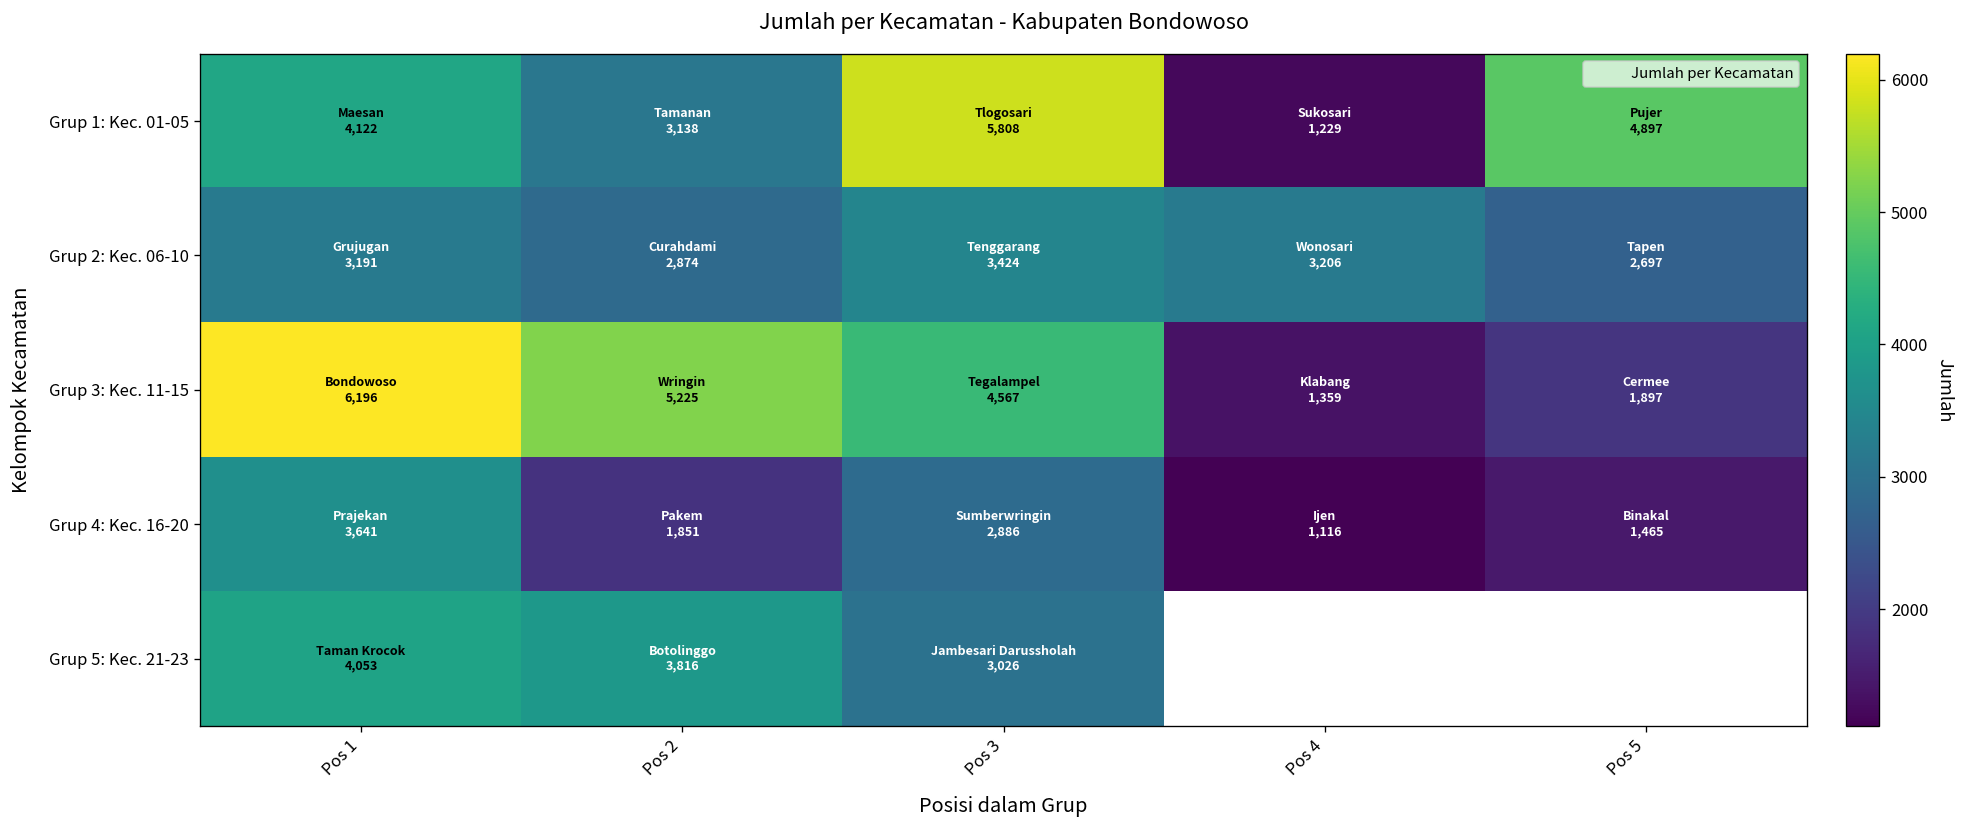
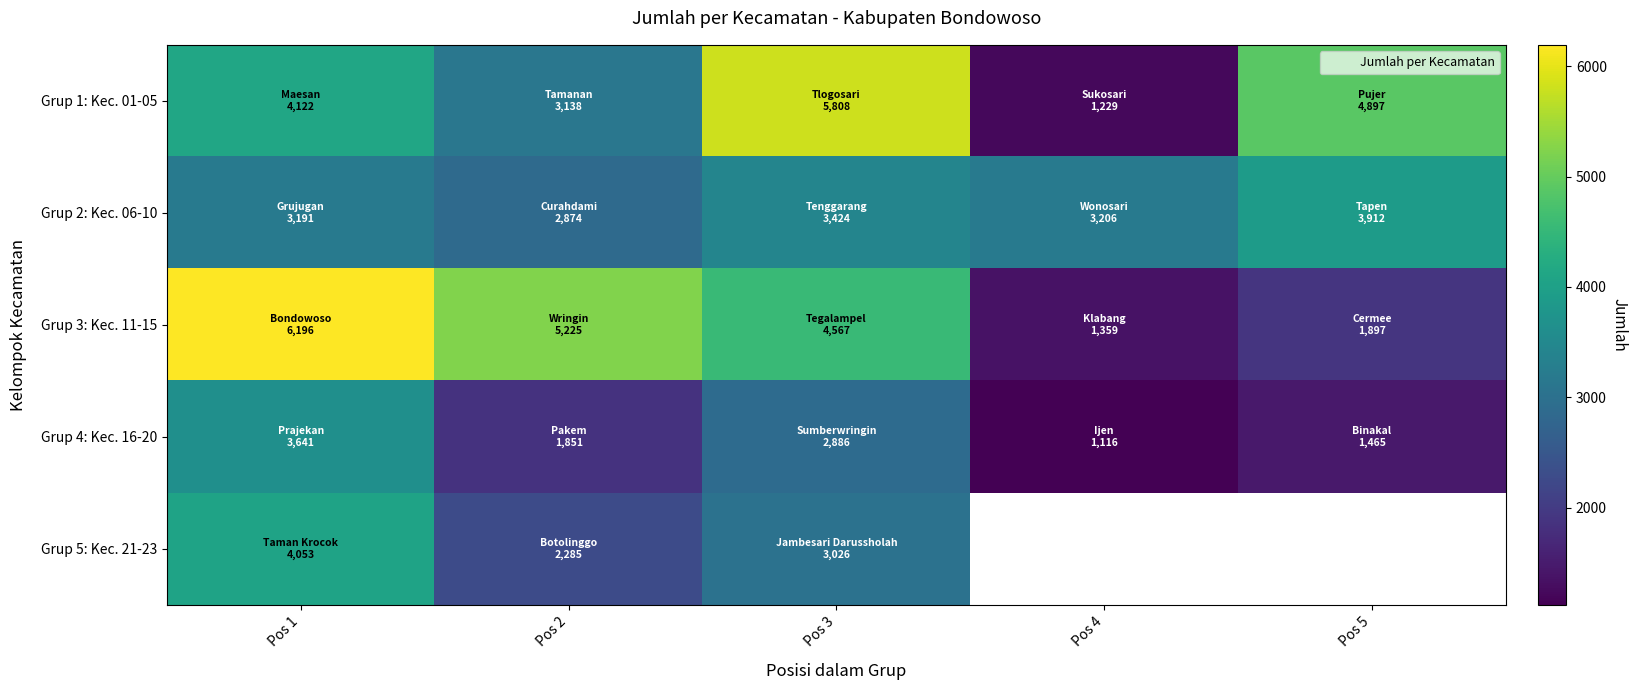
  {
    "Grup 1: Kec. 01-05": {
      "Pos 1": "4,122",
      "Pos 2": "3,138",
      "Pos 3": "5,808",
      "Pos 4": "1,229",
      "Pos 5": "4,897"
    },
    "Grup 2: Kec. 06-10": {
      "Pos 1": "3,191",
      "Pos 2": "2,874",
      "Pos 3": "3,424",
      "Pos 4": "3,206",
-     "Pos 5": "2,697"
+     "Pos 5": "3,912"
    },
    "Grup 3: Kec. 11-15": {
      "Pos 1": "6,196",
      "Pos 2": "5,225",
      "Pos 3": "4,567",
      "Pos 4": "1,359",
      "Pos 5": "1,897"
    },
    "Grup 4: Kec. 16-20": {
      "Pos 1": "3,641",
      "Pos 2": "1,851",
      "Pos 3": "2,886",
      "Pos 4": "1,116",
      "Pos 5": "1,465"
    },
    "Grup 5: Kec. 21-23": {
      "Pos 1": "4,053",
-     "Pos 2": "3,816",
+     "Pos 2": "2,285",
      "Pos 3": "3,026"
    }
  }
